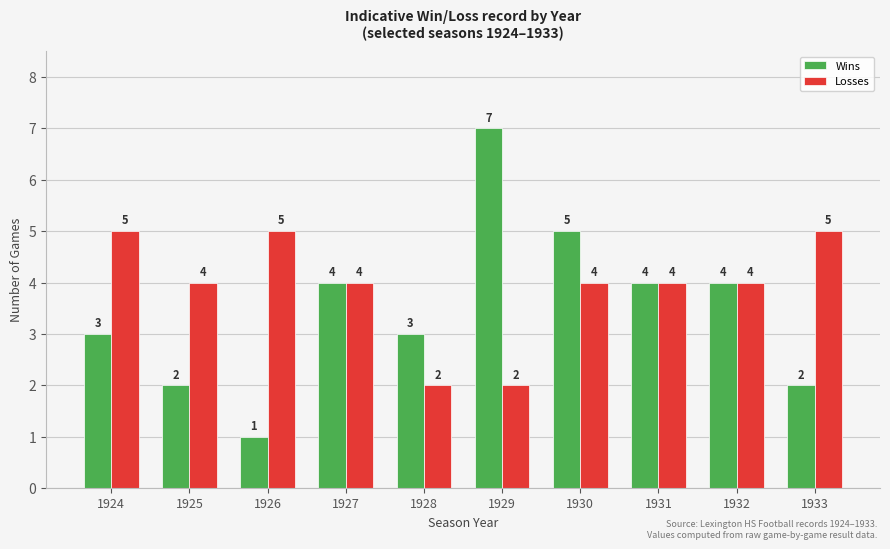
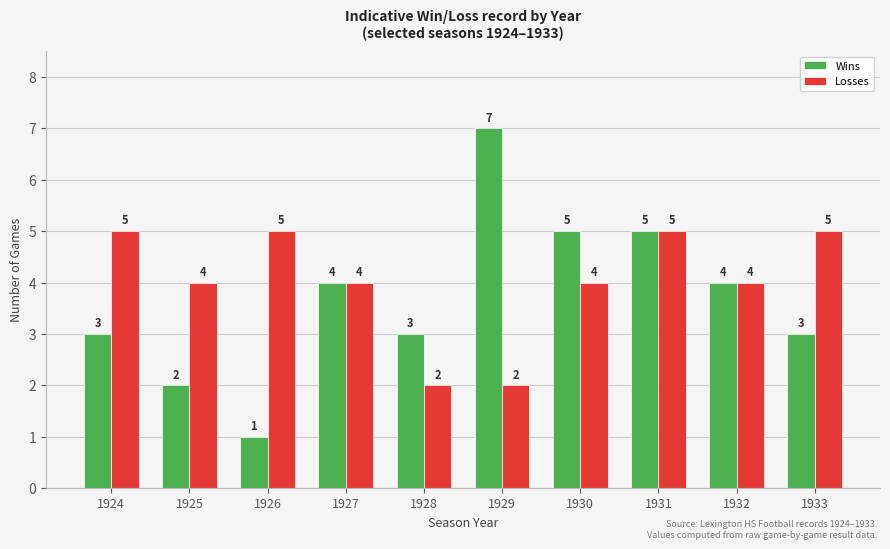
  {
    "Wins": {
      "1924": 3,
      "1925": 2,
      "1926": 1,
      "1927": 4,
      "1928": 3,
      "1929": 7,
      "1930": 5,
-     "1931": 4,
+     "1931": 5,
      "1932": 4,
-     "1933": 2
+     "1933": 3
    },
    "Losses": {
      "1924": 5,
      "1925": 4,
      "1926": 5,
      "1927": 4,
      "1928": 2,
      "1929": 2,
      "1930": 4,
-     "1931": 4,
+     "1931": 5,
      "1932": 4,
      "1933": 5
    }
  }
